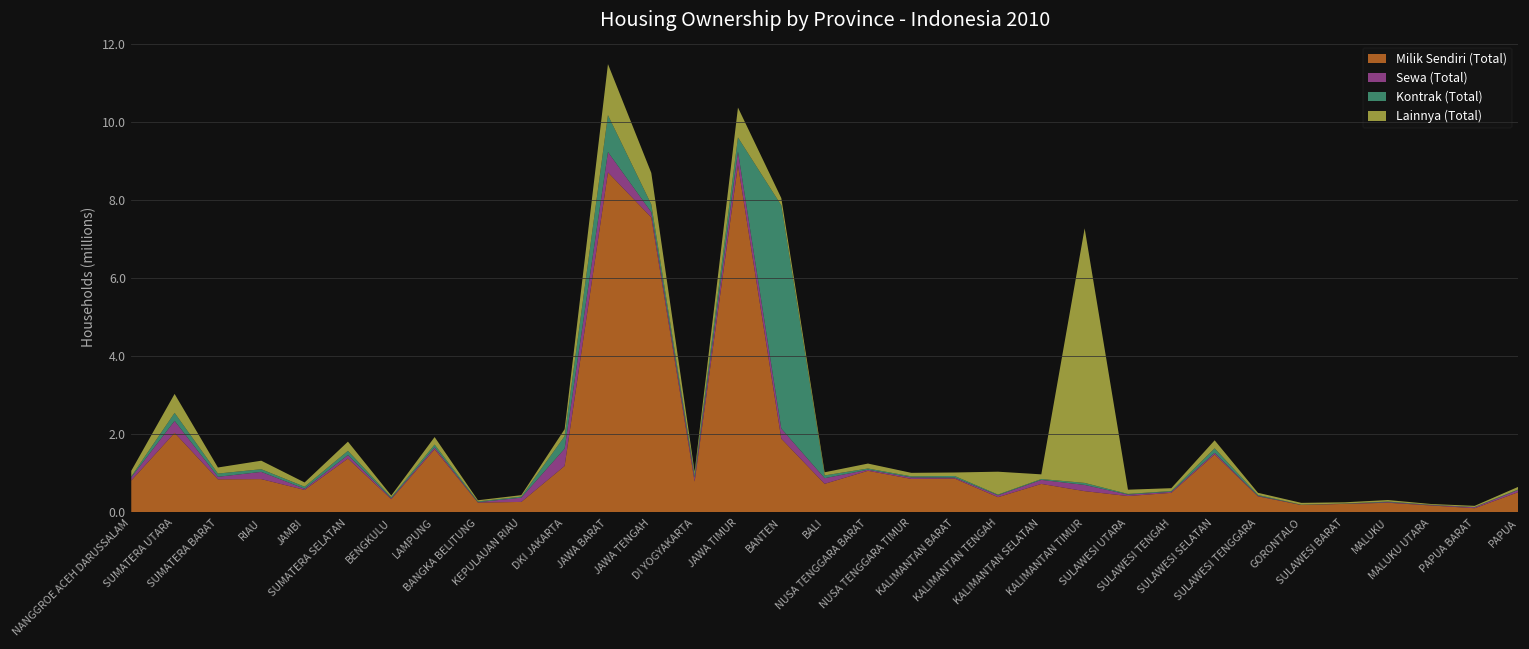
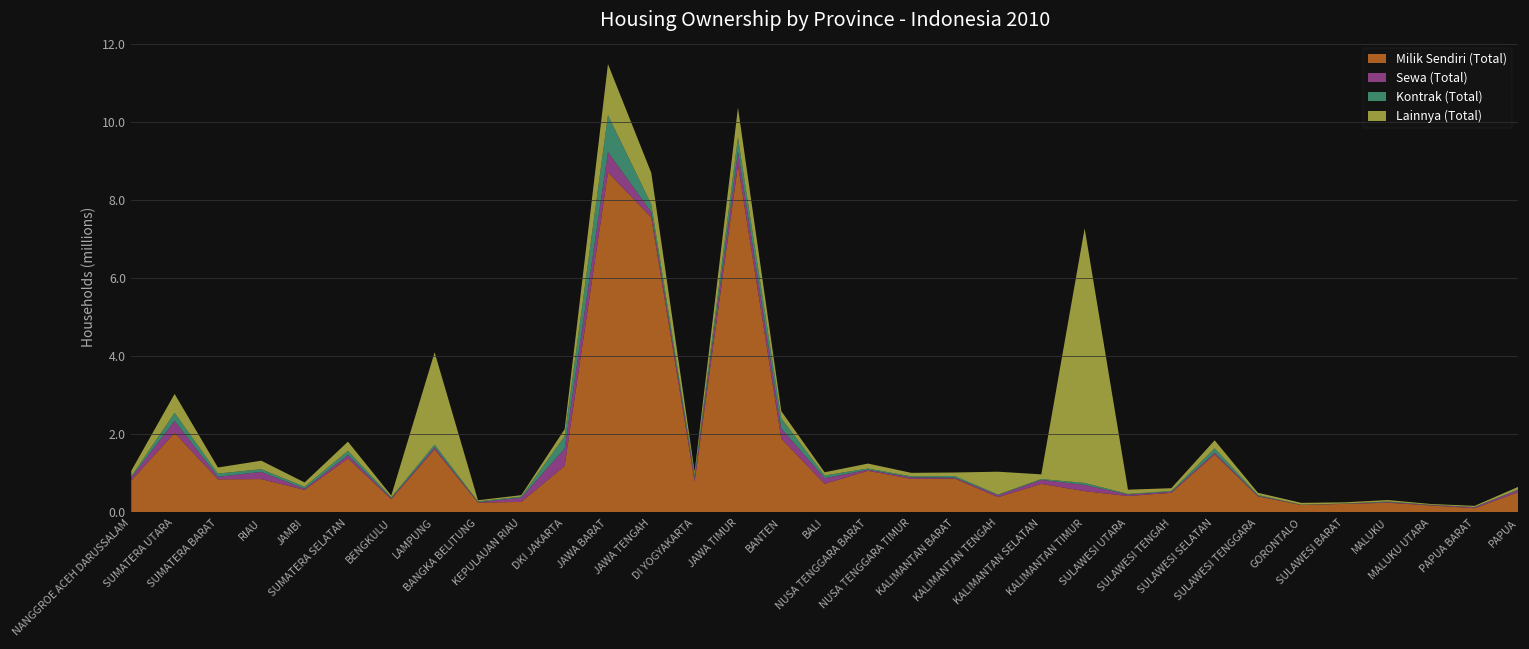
  {
    "Milik Sendiri (Total)": {
      "NANGGROE ACEH DARUSSALAM": 0.8,
      "SUMATERA UTARA": 2.0,
      "RIAU": 0.9,
      "SUMATERA SELATAN": 1.4,
      "KEPULAUAN RIAU": 0.3,
      "DKI JAKARTA": 1.2,
      "JAWA BARAT": 8.7,
      "JAWA TENGAH": 7.6,
      "DI YOGYAKARTA": 0.8,
      "JAWA TIMUR": 8.9,
      "BANTEN": 1.9,
      "BALI": 0.7,
      "KALIMANTAN SELATAN": 0.7,
      "KALIMANTAN TIMUR": 0.5
    },
    "Sewa (Total)": {
      "SUMATERA UTARA": 0.3,
      "SUMATERA SELATAN": 0.1,
      "DKI JAKARTA": 0.4,
      "JAWA BARAT": 0.5,
      "JAWA TENGAH": 0.1,
      "DI YOGYAKARTA": 0.1,
      "JAWA TIMUR": 0.3,
      "BANTEN": 0.3
    },
    "Kontrak (Total)": {
      "SUMATERA UTARA": 0.2,
      "SUMATERA BARAT": 0.1,
      "SUMATERA SELATAN": 0.1,
      "DKI JAKARTA": 0.3,
      "JAWA BARAT": 0.9,
      "JAWA TENGAH": 0.2,
      "DI YOGYAKARTA": 0.1,
      "JAWA TIMUR": 0.4,
-     "BANTEN": 5.7,
+     "BANTEN": 0.3,
      "SULAWESI SELATAN": 0.1
    },
    "Lainnya (Total)": {
      "NANGGROE ACEH DARUSSALAM": 0.1,
      "SUMATERA UTARA": 0.5,
      "SUMATERA BARAT": 0.2,
      "RIAU": 0.2,
      "JAMBI": 0.1,
      "SUMATERA SELATAN": 0.2,
-     "LAMPUNG": 0.2,
+     "LAMPUNG": 2.4,
      "DKI JAKARTA": 0.2,
      "JAWA BARAT": 1.3,
      "JAWA TENGAH": 0.8,
      "DI YOGYAKARTA": 0.1,
      "JAWA TIMUR": 0.8,
      "BANTEN": 0.2,
      "BALI": 0.1,
      "NUSA TENGGARA BARAT": 0.1,
      "NUSA TENGGARA TIMUR": 0.1,
      "KALIMANTAN BARAT": 0.1,
      "KALIMANTAN TENGAH": 0.6,
      "KALIMANTAN SELATAN": 0.1,
      "KALIMANTAN TIMUR": 6.5,
      "SULAWESI UTARA": 0.1,
      "SULAWESI TENGAH": 0.1,
      "SULAWESI SELATAN": 0.2
    }
  }
